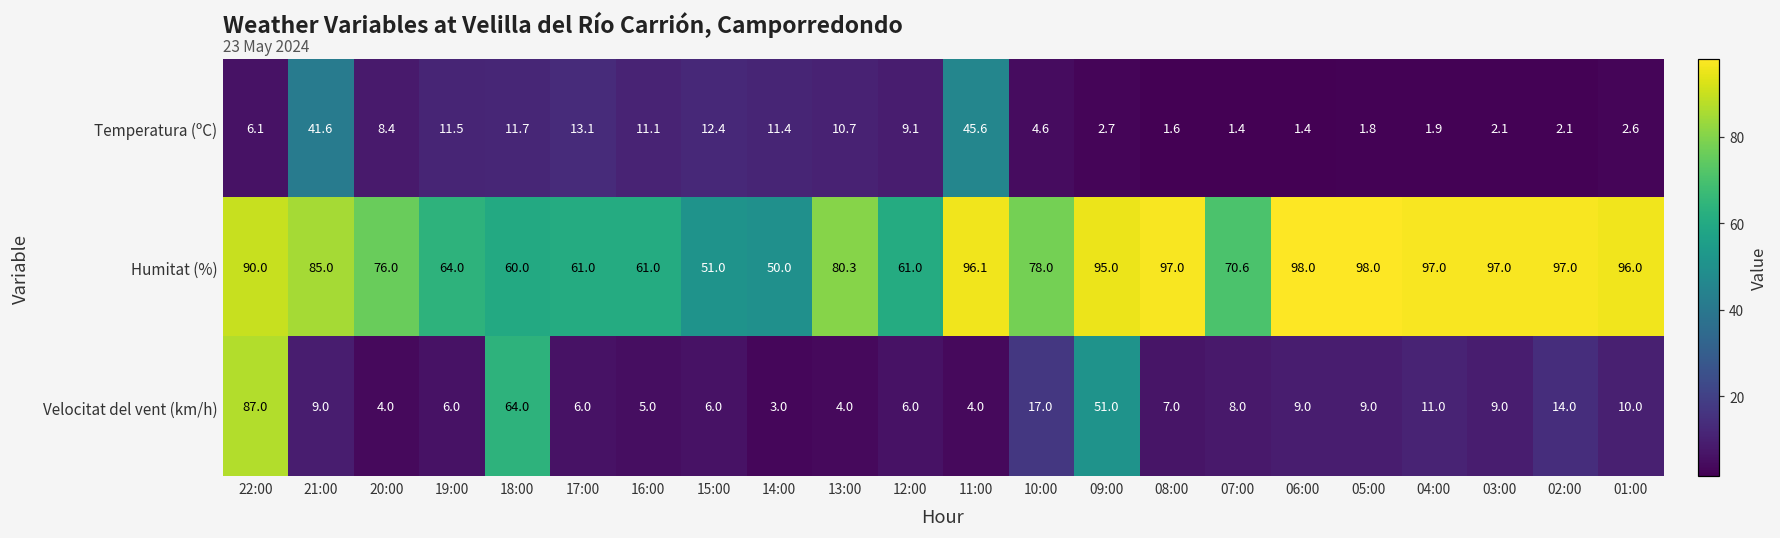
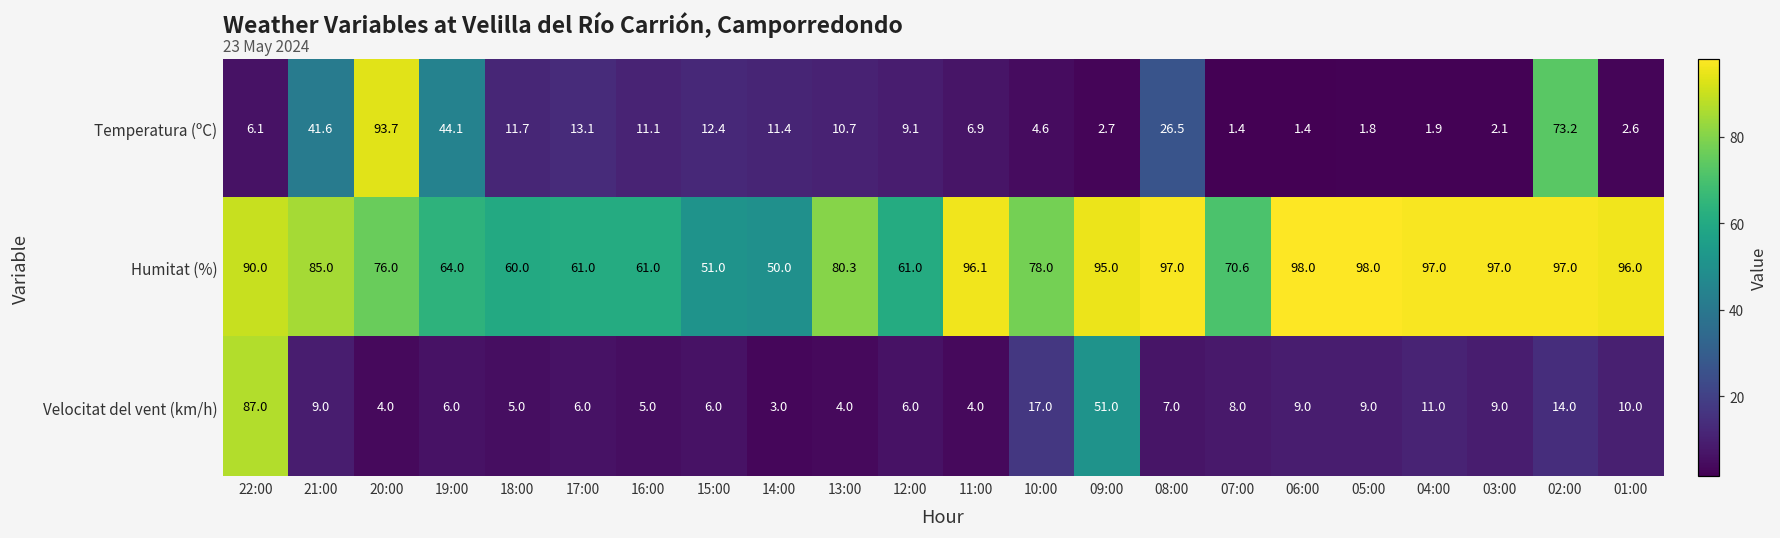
  {
    "Temperatura (ºC)": {
      "22:00": 6.1,
      "21:00": 41.6,
-     "20:00": 8.4,
-     "19:00": 11.5,
+     "20:00": 93.7,
+     "19:00": 44.1,
      "18:00": 11.7,
      "17:00": 13.1,
      "16:00": 11.1,
      "15:00": 12.4,
      "14:00": 11.4,
      "13:00": 10.7,
      "12:00": 9.1,
-     "11:00": 45.6,
+     "11:00": 6.9,
      "10:00": 4.6,
      "09:00": 2.7,
-     "08:00": 1.6,
+     "08:00": 26.5,
      "07:00": 1.4,
      "06:00": 1.4,
      "05:00": 1.8,
      "04:00": 1.9,
      "03:00": 2.1,
-     "02:00": 2.1,
+     "02:00": 73.2,
      "01:00": 2.6
    },
    "Humitat (%)": {
      "22:00": 90.0,
      "21:00": 85.0,
      "20:00": 76.0,
      "19:00": 64.0,
      "18:00": 60.0,
      "17:00": 61.0,
      "16:00": 61.0,
      "15:00": 51.0,
      "14:00": 50.0,
      "13:00": 80.3,
      "12:00": 61.0,
      "11:00": 96.1,
      "10:00": 78.0,
      "09:00": 95.0,
      "08:00": 97.0,
      "07:00": 70.6,
      "06:00": 98.0,
      "05:00": 98.0,
      "04:00": 97.0,
      "03:00": 97.0,
      "02:00": 97.0,
      "01:00": 96.0
    },
    "Velocitat del vent (km/h)": {
      "22:00": 87.0,
      "21:00": 9.0,
      "20:00": 4.0,
      "19:00": 6.0,
-     "18:00": 64.0,
+     "18:00": 5.0,
      "17:00": 6.0,
      "16:00": 5.0,
      "15:00": 6.0,
      "14:00": 3.0,
      "13:00": 4.0,
      "12:00": 6.0,
      "11:00": 4.0,
      "10:00": 17.0,
      "09:00": 51.0,
      "08:00": 7.0,
      "07:00": 8.0,
      "06:00": 9.0,
      "05:00": 9.0,
      "04:00": 11.0,
      "03:00": 9.0,
      "02:00": 14.0,
      "01:00": 10.0
    }
  }
